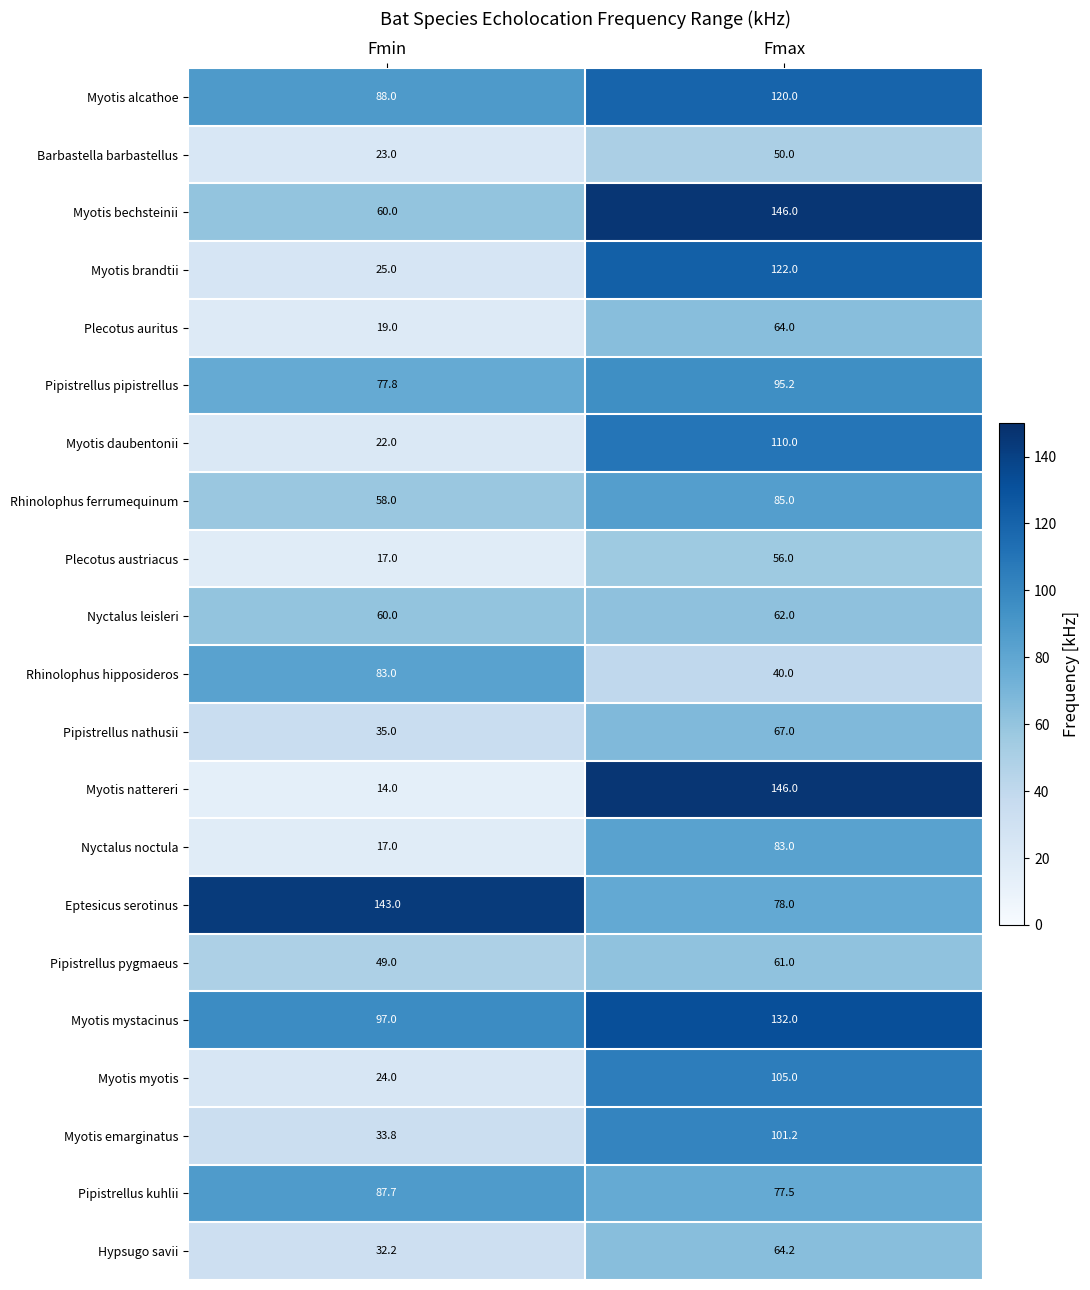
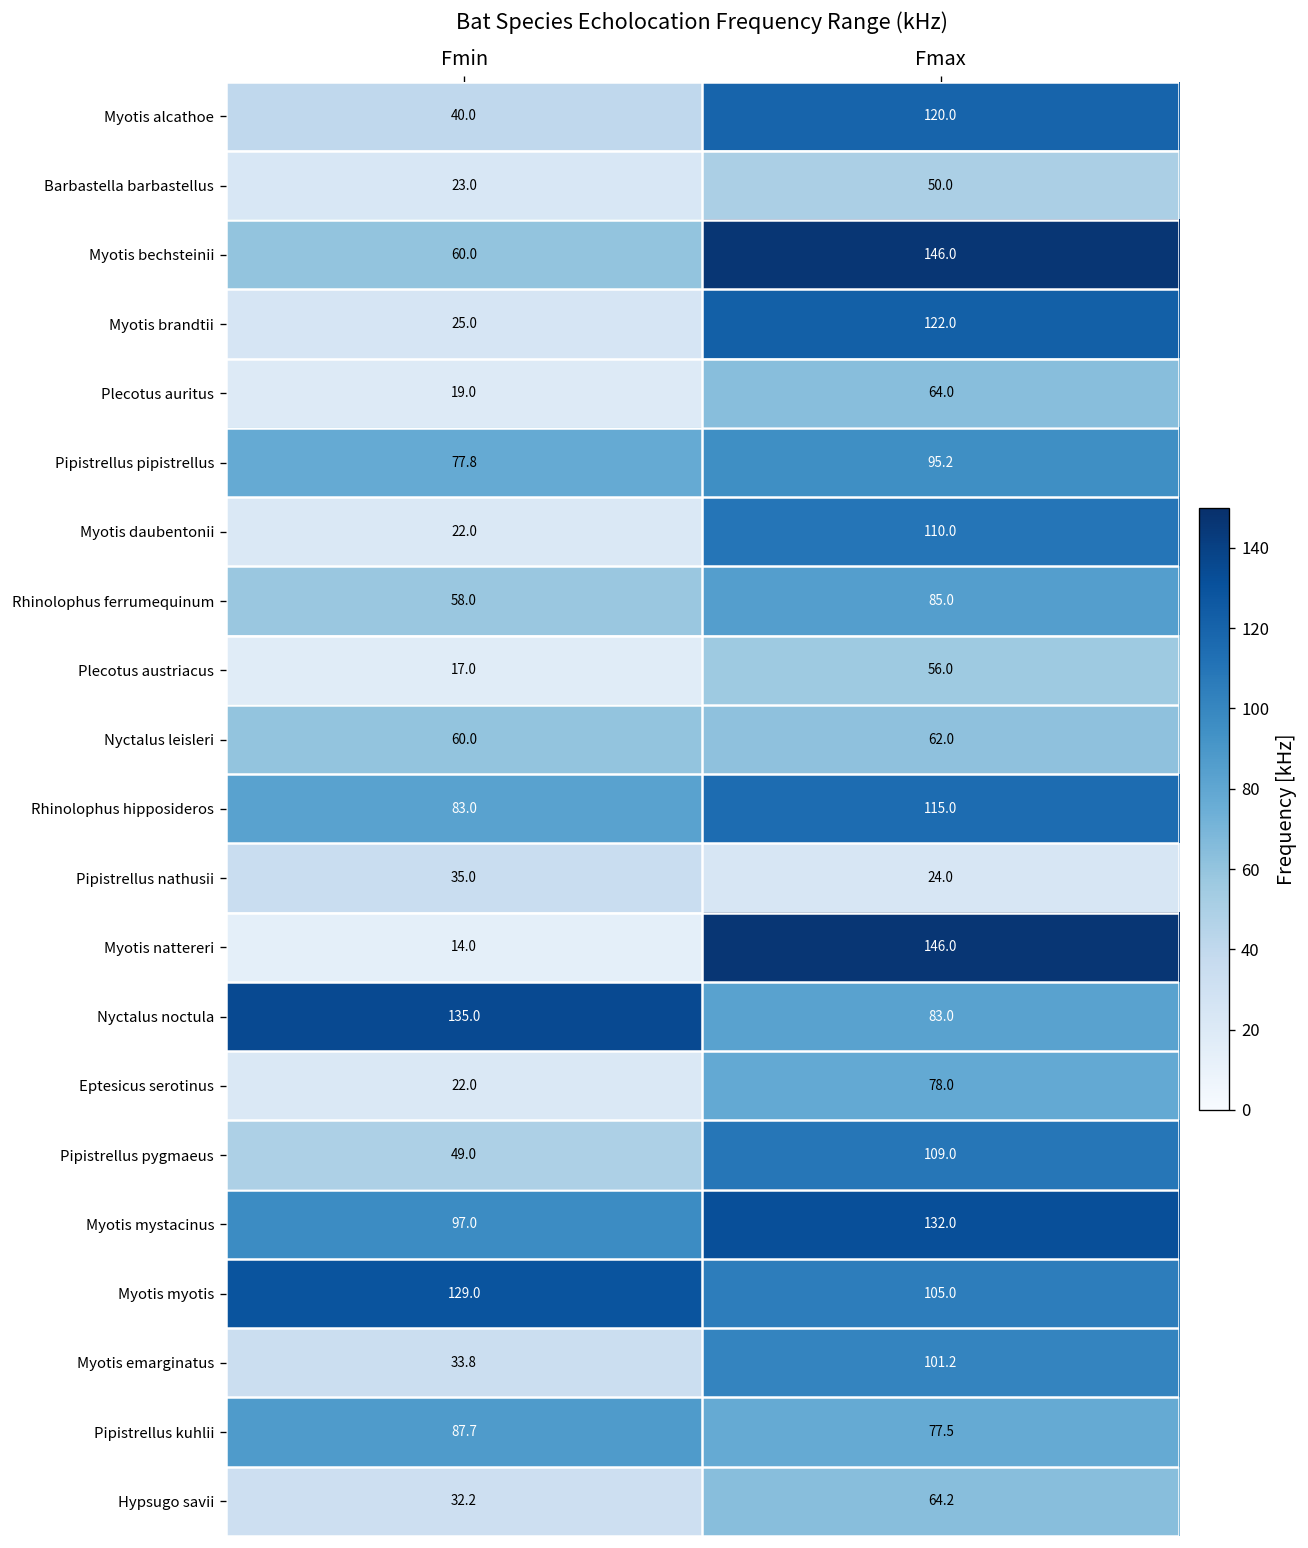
  {
    "Myotis alcathoe": {
-     "Fmin": 88.0,
+     "Fmin": 40.0,
      "Fmax": 120.0
    },
    "Barbastella barbastellus": {
      "Fmin": 23.0,
      "Fmax": 50.0
    },
    "Myotis bechsteinii": {
      "Fmin": 60.0,
      "Fmax": 146.0
    },
    "Myotis brandtii": {
      "Fmin": 25.0,
      "Fmax": 122.0
    },
    "Plecotus auritus": {
      "Fmin": 19.0,
      "Fmax": 64.0
    },
    "Pipistrellus pipistrellus": {
      "Fmin": 77.8,
      "Fmax": 95.2
    },
    "Myotis daubentonii": {
      "Fmin": 22.0,
      "Fmax": 110.0
    },
    "Rhinolophus ferrumequinum": {
      "Fmin": 58.0,
      "Fmax": 85.0
    },
    "Plecotus austriacus": {
      "Fmin": 17.0,
      "Fmax": 56.0
    },
    "Nyctalus leisleri": {
      "Fmin": 60.0,
      "Fmax": 62.0
    },
    "Rhinolophus hipposideros": {
      "Fmin": 83.0,
-     "Fmax": 40.0
+     "Fmax": 115.0
    },
    "Pipistrellus nathusii": {
      "Fmin": 35.0,
-     "Fmax": 67.0
+     "Fmax": 24.0
    },
    "Myotis nattereri": {
      "Fmin": 14.0,
      "Fmax": 146.0
    },
    "Nyctalus noctula": {
-     "Fmin": 17.0,
+     "Fmin": 135.0,
      "Fmax": 83.0
    },
    "Eptesicus serotinus": {
-     "Fmin": 143.0,
+     "Fmin": 22.0,
      "Fmax": 78.0
    },
    "Pipistrellus pygmaeus": {
      "Fmin": 49.0,
-     "Fmax": 61.0
+     "Fmax": 109.0
    },
    "Myotis mystacinus": {
      "Fmin": 97.0,
      "Fmax": 132.0
    },
    "Myotis myotis": {
-     "Fmin": 24.0,
+     "Fmin": 129.0,
      "Fmax": 105.0
    },
    "Myotis emarginatus": {
      "Fmin": 33.8,
      "Fmax": 101.2
    },
    "Pipistrellus kuhlii": {
      "Fmin": 87.7,
      "Fmax": 77.5
    },
    "Hypsugo savii": {
      "Fmin": 32.2,
      "Fmax": 64.2
    }
  }
